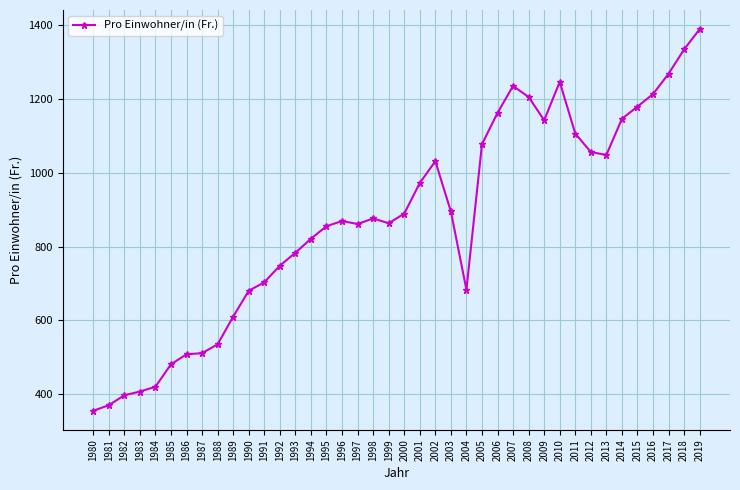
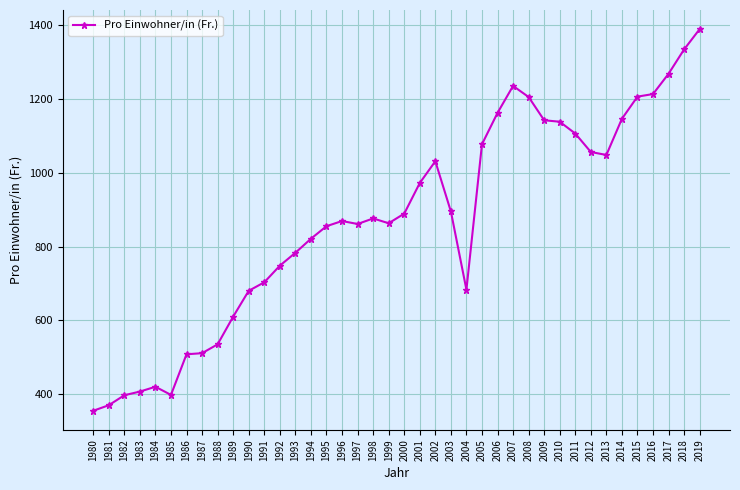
  {
    "1980": 360,
    "1981": 370,
    "1982": 400,
    "1983": 410,
    "1984": 420,
-   "1985": 480,
+   "1985": 400,
    "1986": 510,
    "1987": 510,
    "1988": 540,
    "1989": 610,
    "1990": 680,
    "1991": 700,
    "1992": 750,
    "1993": 780,
    "1994": 820,
    "1995": 860,
    "1996": 870,
    "1997": 860,
    "1998": 880,
    "1999": 860,
    "2000": 890,
    "2001": 970,
    "2002": 1030,
    "2003": 900,
    "2004": 680,
    "2005": 1080,
    "2006": 1160,
    "2007": 1240,
    "2008": 1210,
    "2009": 1140,
-   "2010": 1250,
+   "2010": 1140,
    "2011": 1110,
    "2012": 1060,
    "2013": 1050,
    "2014": 1150,
-   "2015": 1180,
+   "2015": 1210,
    "2016": 1210,
    "2017": 1270,
    "2018": 1330,
    "2019": 1390
  }
